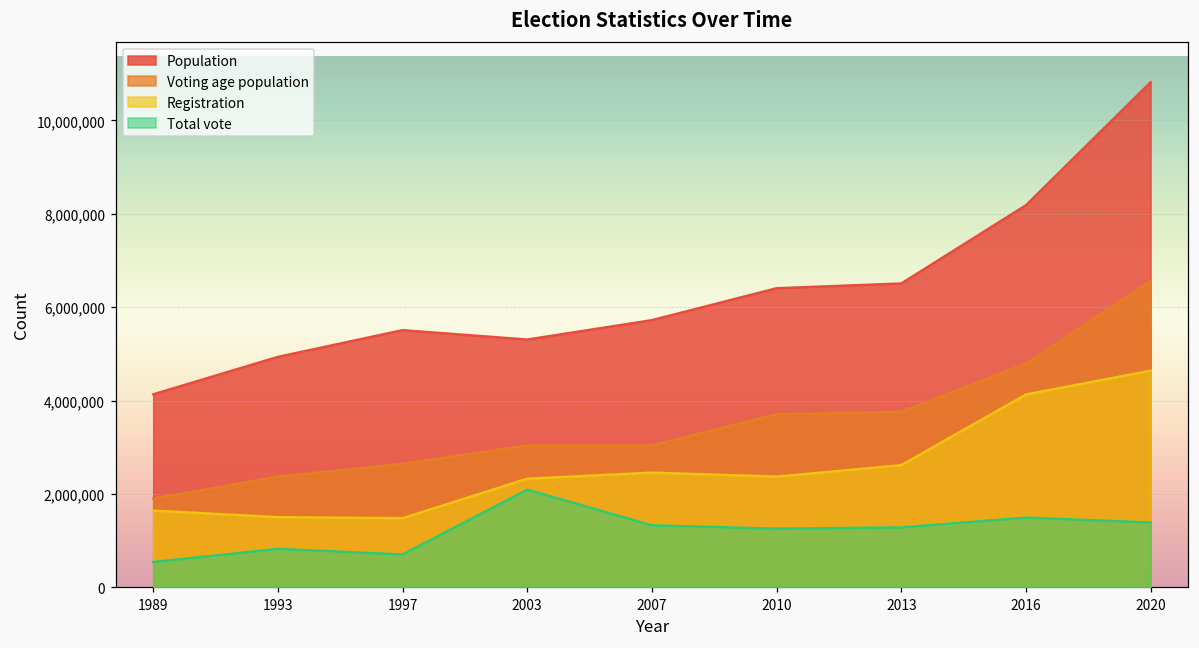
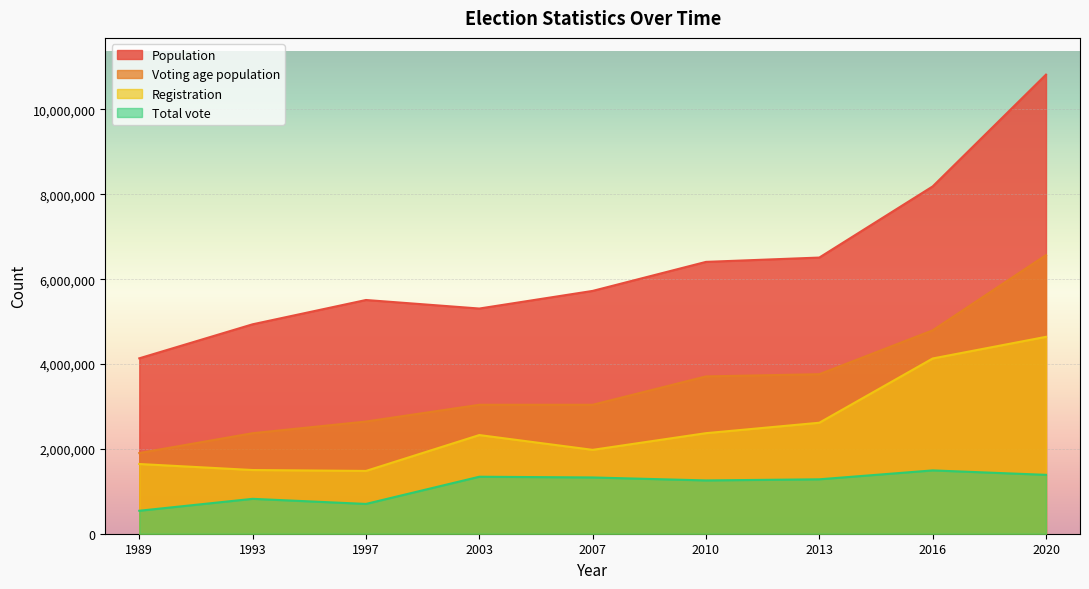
  {
    "Registration": {
      "1989": "1,600,000",
      "1993": "1,500,000",
      "1997": "1,500,000",
      "2003": "2,300,000",
-     "2007": "2,500,000",
+     "2007": "2,000,000",
      "2010": "2,400,000",
      "2013": "2,600,000",
      "2016": "4,100,000",
      "2020": "4,600,000"
    },
    "Total vote": {
      "1989": "500,000",
      "1993": "800,000",
      "1997": "700,000",
-     "2003": "2,100,000",
+     "2003": "1,300,000",
      "2007": "1,300,000",
      "2010": "1,300,000",
      "2013": "1,300,000",
      "2016": "1,500,000",
      "2020": "1,400,000"
    }
  }
